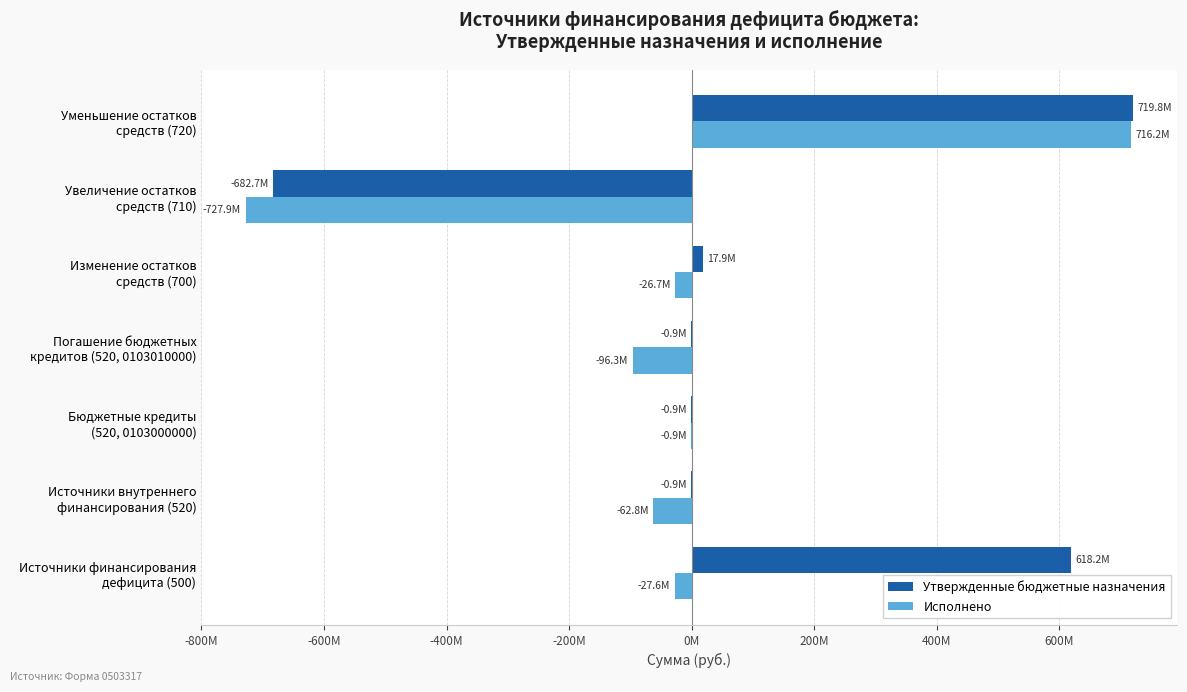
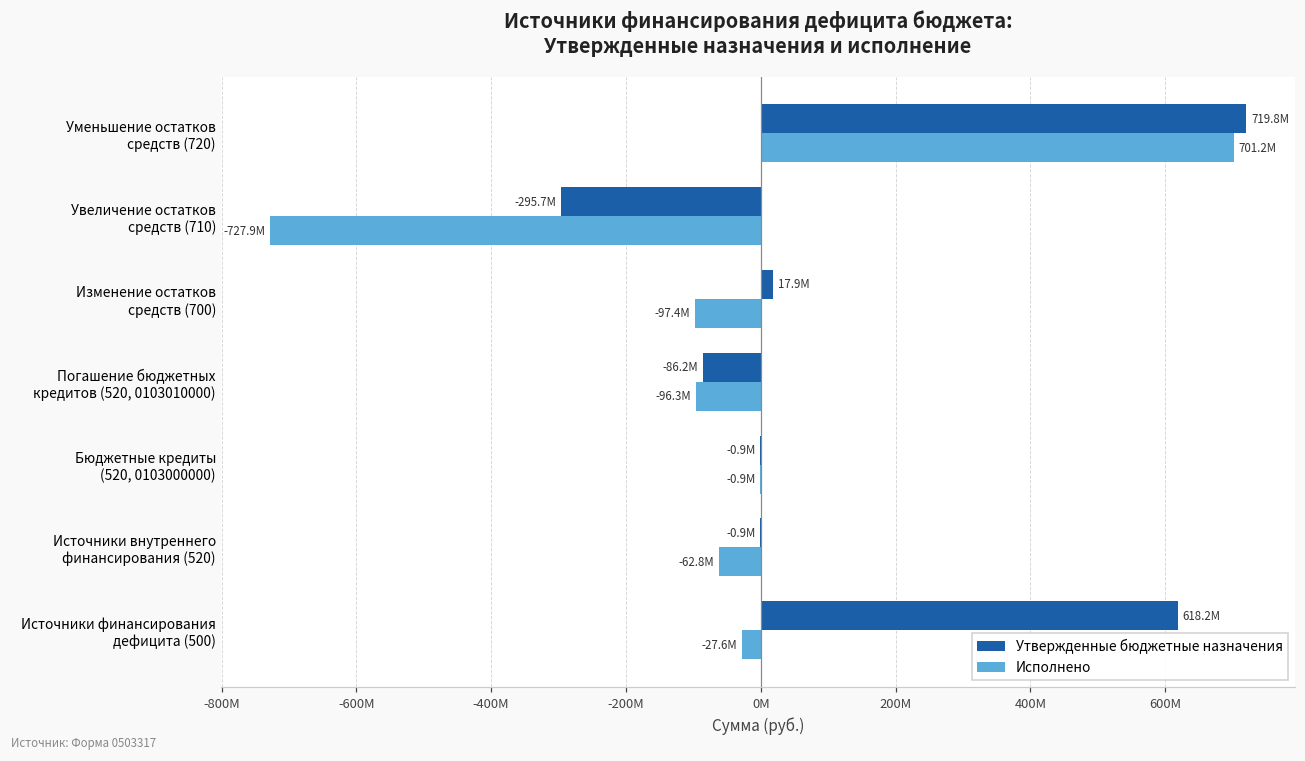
  {
    "Утвержденные бюджетные назначения": {
      "Уменьшение остатков средств (720)": "719.8M",
-     "Увеличение остатков средств (710)": "-682.7M",
+     "Увеличение остатков средств (710)": "-295.7M",
      "Изменение остатков средств (700)": "17.9M",
-     "Погашение бюджетных кредитов (520, 0103010000)": "-0.9M",
+     "Погашение бюджетных кредитов (520, 0103010000)": "-86.2M",
      "Бюджетные кредиты (520, 0103000000)": "-0.9M",
      "Источники внутреннего финансирования (520)": "-0.9M",
      "Источники финансирования дефицита (500)": "618.2M"
    },
    "Исполнено": {
-     "Уменьшение остатков средств (720)": "716.2M",
+     "Уменьшение остатков средств (720)": "701.2M",
      "Увеличение остатков средств (710)": "-727.9M",
-     "Изменение остатков средств (700)": "-26.7M",
+     "Изменение остатков средств (700)": "-97.4M",
      "Погашение бюджетных кредитов (520, 0103010000)": "-96.3M",
      "Бюджетные кредиты (520, 0103000000)": "-0.9M",
      "Источники внутреннего финансирования (520)": "-62.8M",
      "Источники финансирования дефицита (500)": "-27.6M"
    }
  }
